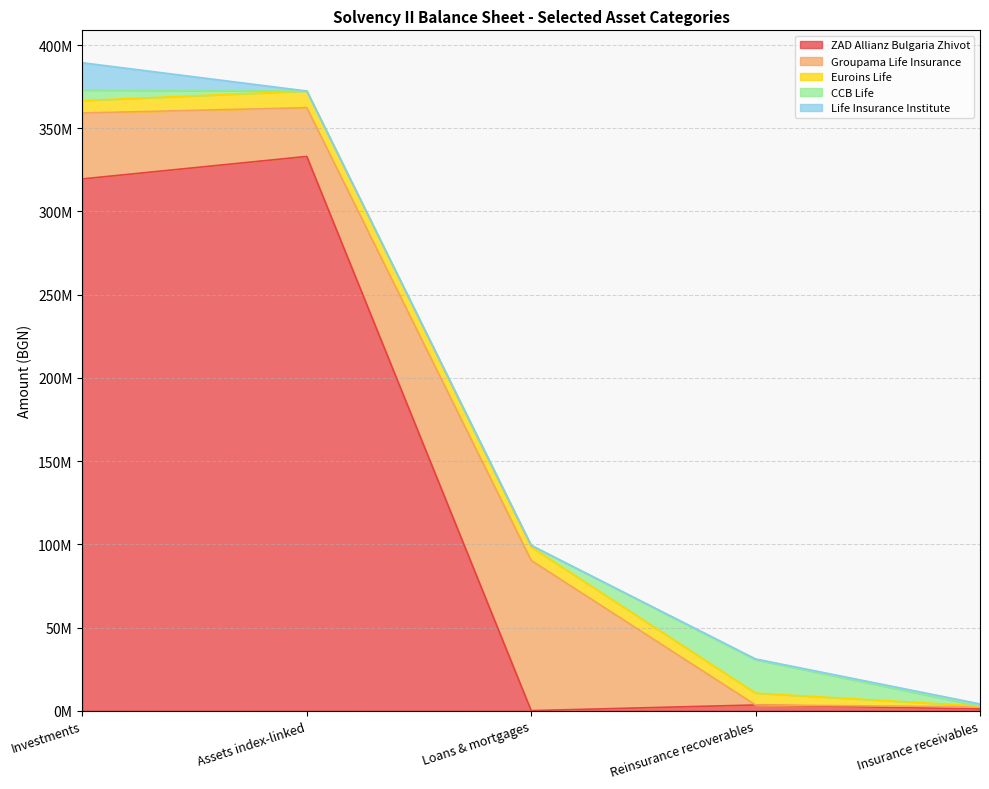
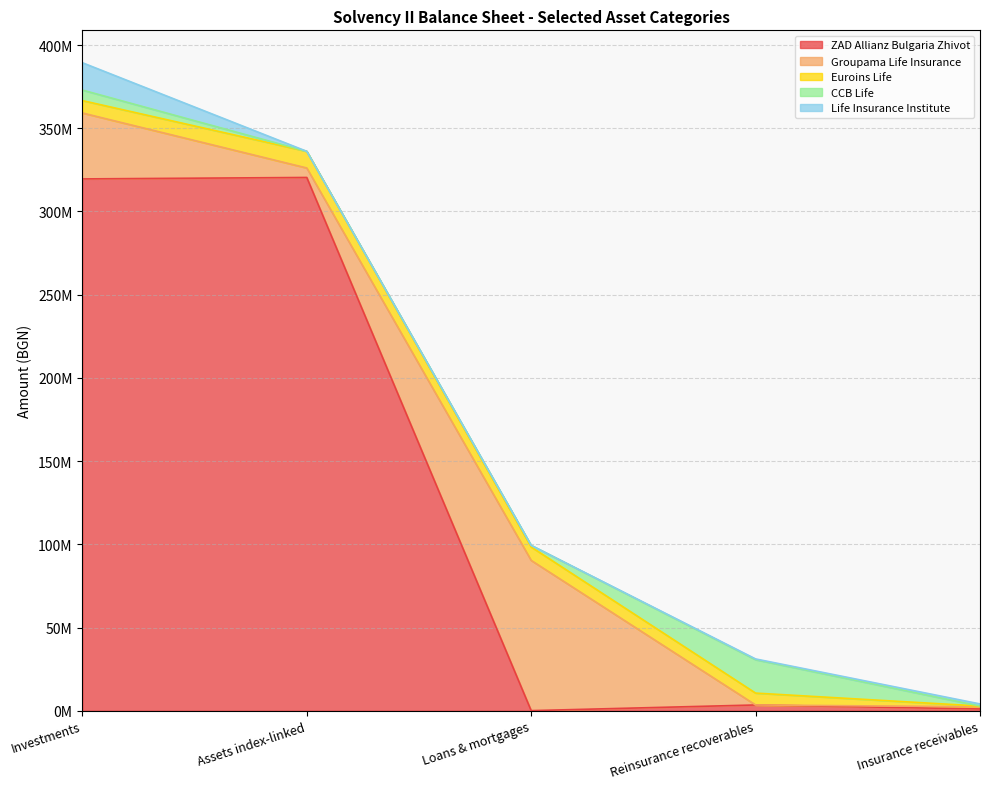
  {
    "ZAD Allianz Bulgaria Zhivot": {
      "Investments": 320000000,
-     "Assets index-linked": 333000000,
+     "Assets index-linked": 320000000,
      "Loans & mortgages": 0
    },
    "Groupama Life Insurance": {
      "Investments": 40000000,
-     "Assets index-linked": 29000000,
+     "Assets index-linked": 6000000,
      "Loans & mortgages": 90000000
    },
    "Euroins Life": {
      "Investments": 7000000,
      "Reinsurance recoverables": 7000000
    },
    "CCB Life": {
      "Investments": 6000000
    },
    "Life Insurance Institute": {
      "Investments": 16000000
    }
  }
